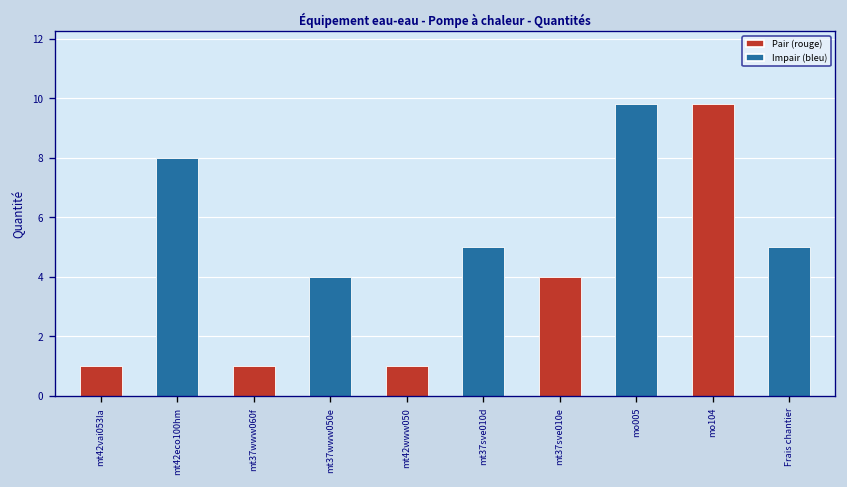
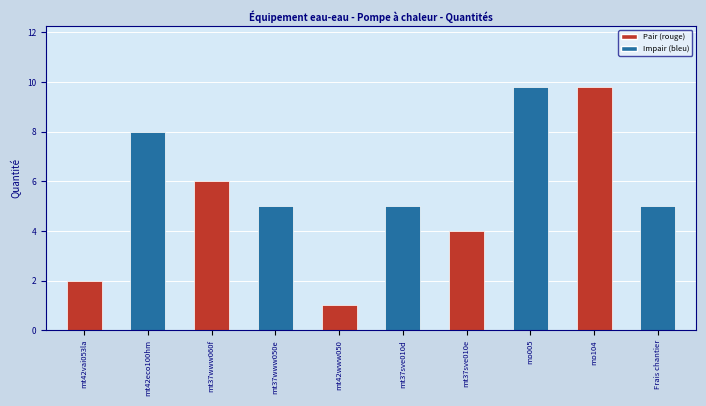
  {
-   "mt42vai053la": 1,
+   "mt42vai053la": 2,
    "mt42eco100hm": 8,
-   "mt37www060f": 1,
-   "mt37www050e": 4,
+   "mt37www060f": 6,
+   "mt37www050e": 5,
    "mt42www050": 1,
    "mt37sve010d": 5,
    "mt37sve010e": 4,
    "mo005": 9.8,
    "mo104": 9.8,
    "Frais chantier": 5
  }
